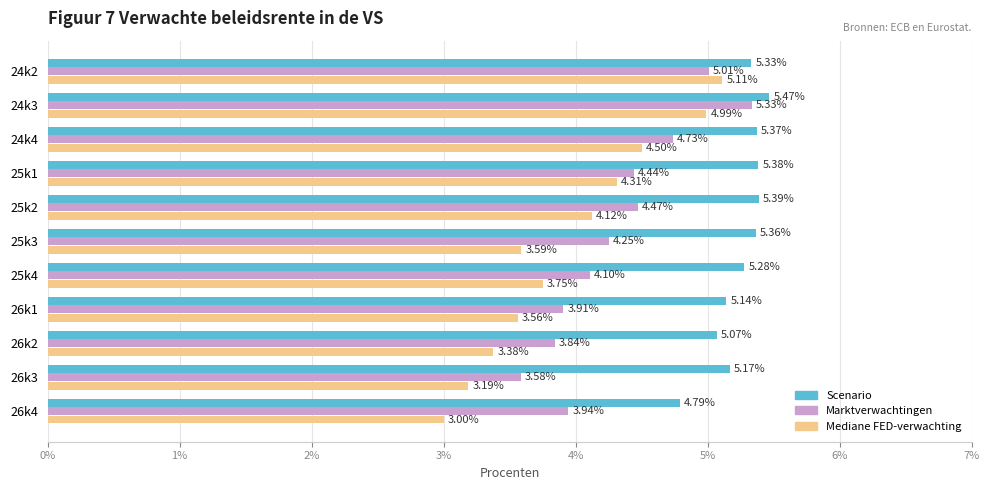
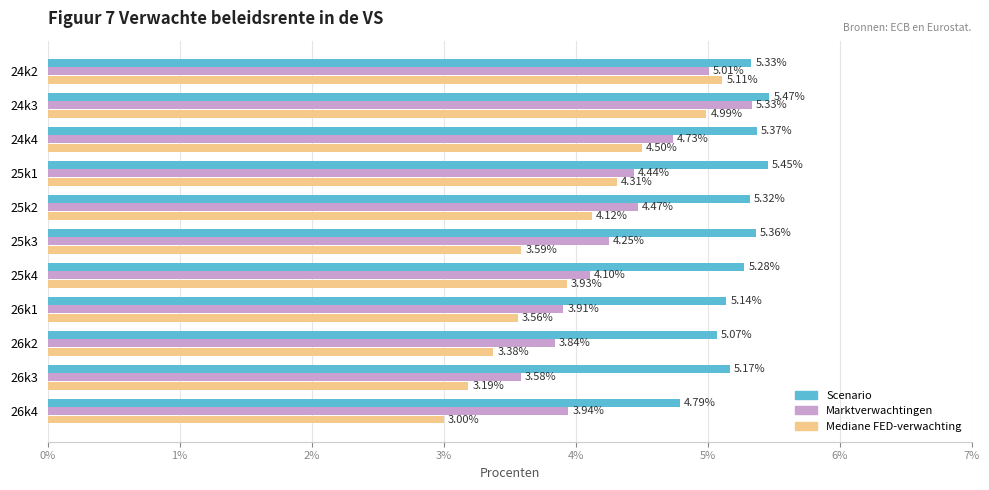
  {
    "Scenario": {
      "24k2": "5.33%",
      "24k3": "5.47%",
      "24k4": "5.37%",
-     "25k1": "5.38%",
-     "25k2": "5.39%",
+     "25k1": "5.45%",
+     "25k2": "5.32%",
      "25k3": "5.36%",
      "25k4": "5.28%",
      "26k1": "5.14%",
      "26k2": "5.07%",
      "26k3": "5.17%",
      "26k4": "4.79%"
    },
    "Marktverwachtingen": {
      "24k2": "5.01%",
      "24k3": "5.33%",
      "24k4": "4.73%",
      "25k1": "4.44%",
      "25k2": "4.47%",
      "25k3": "4.25%",
      "25k4": "4.10%",
      "26k1": "3.91%",
      "26k2": "3.84%",
      "26k3": "3.58%",
      "26k4": "3.94%"
    },
    "Mediane FED-verwachting": {
      "24k2": "5.11%",
      "24k3": "4.99%",
      "24k4": "4.50%",
      "25k1": "4.31%",
      "25k2": "4.12%",
      "25k3": "3.59%",
-     "25k4": "3.75%",
+     "25k4": "3.93%",
      "26k1": "3.56%",
      "26k2": "3.38%",
      "26k3": "3.19%",
      "26k4": "3.00%"
    }
  }
